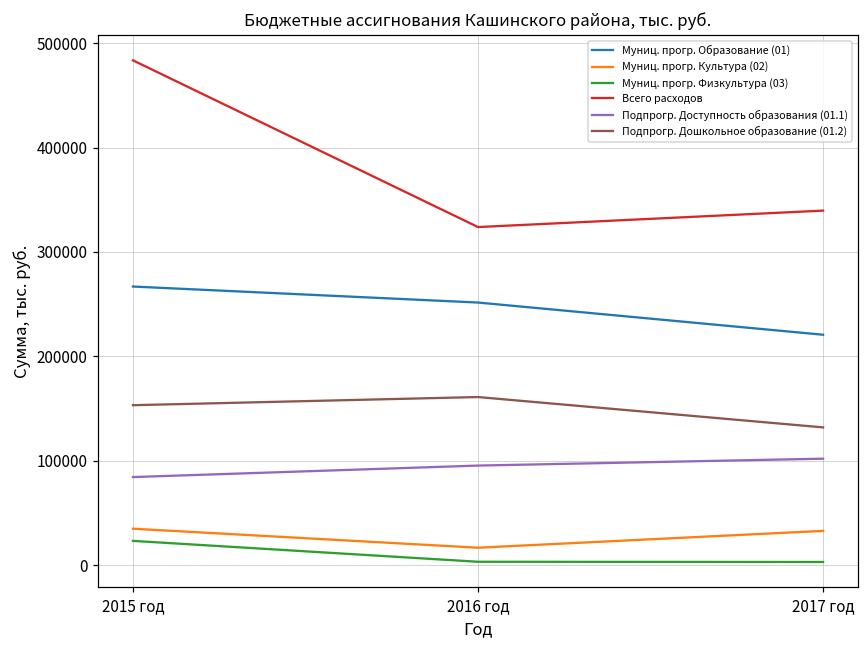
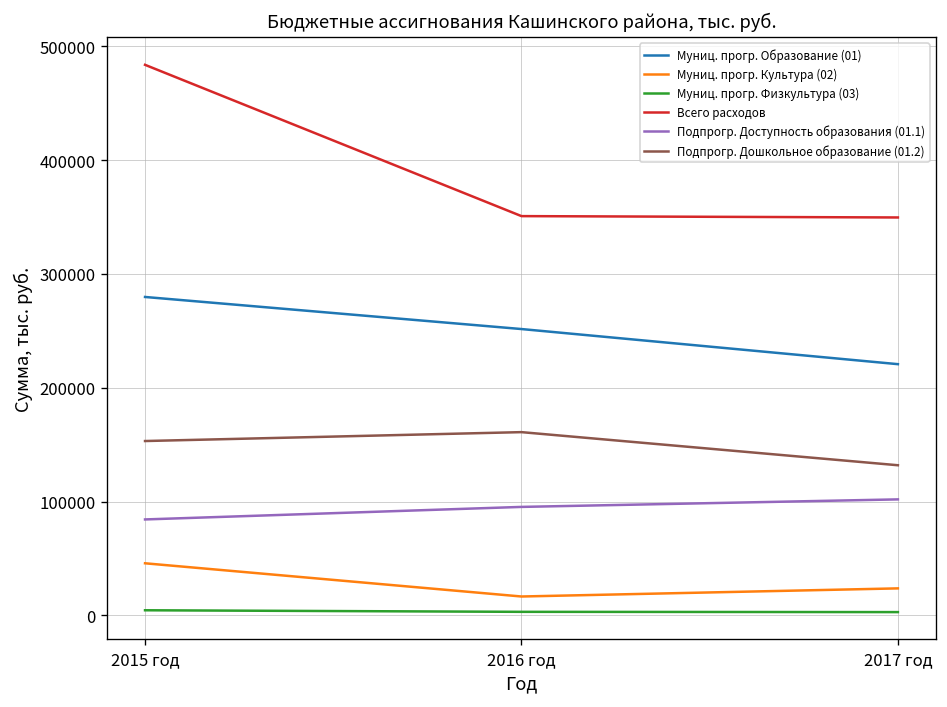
  {
    "Муниц. прогр. Образование (01)": {
-     "2015 год": 270000,
+     "2015 год": 280000,
      "2016 год": 250000,
      "2017 год": 220000
    },
    "Муниц. прогр. Культура (02)": {
-     "2015 год": 30000,
+     "2015 год": 50000,
      "2016 год": 20000,
-     "2017 год": 30000
+     "2017 год": 20000
    },
    "Муниц. прогр. Физкультура (03)": {
-     "2015 год": 20000,
+     "2015 год": 0,
      "2016 год": 0,
      "2017 год": 0
    },
    "Всего расходов": {
      "2015 год": 480000,
-     "2016 год": 320000,
-     "2017 год": 340000
+     "2016 год": 350000,
+     "2017 год": 350000
    },
    "Подпрогр. Доступность образования (01.1)": {
      "2015 год": 80000,
      "2016 год": 100000,
      "2017 год": 100000
    },
    "Подпрогр. Дошкольное образование (01.2)": {
      "2015 год": 150000,
      "2016 год": 160000,
      "2017 год": 130000
    }
  }
